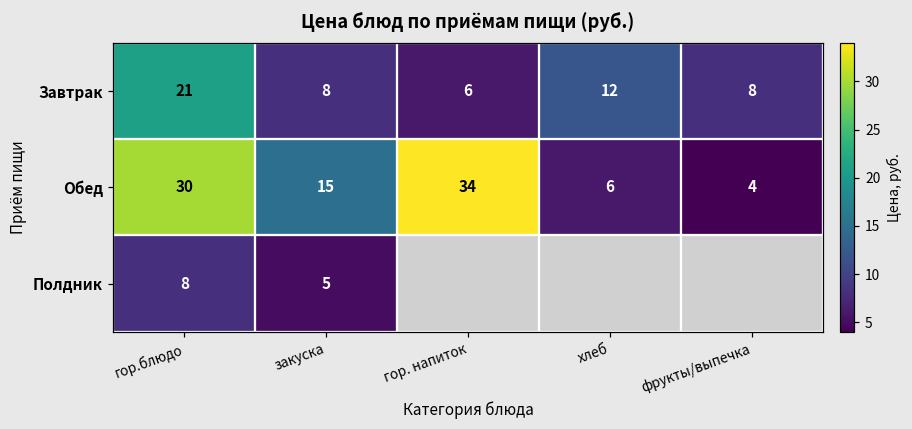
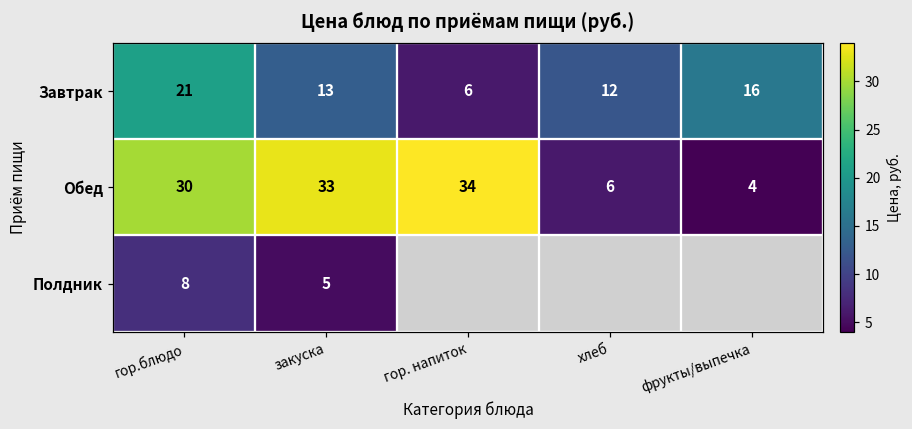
  {
    "Завтрак": {
      "гор.блюдо": 21,
-     "закуска": 8,
+     "закуска": 13,
      "гор. напиток": 6,
      "хлеб": 12,
-     "фрукты/выпечка": 8
+     "фрукты/выпечка": 16
    },
    "Обед": {
      "гор.блюдо": 30,
-     "закуска": 15,
+     "закуска": 33,
      "гор. напиток": 34,
      "хлеб": 6,
      "фрукты/выпечка": 4
    },
    "Полдник": {
      "гор.блюдо": 8,
      "закуска": 5
    }
  }
